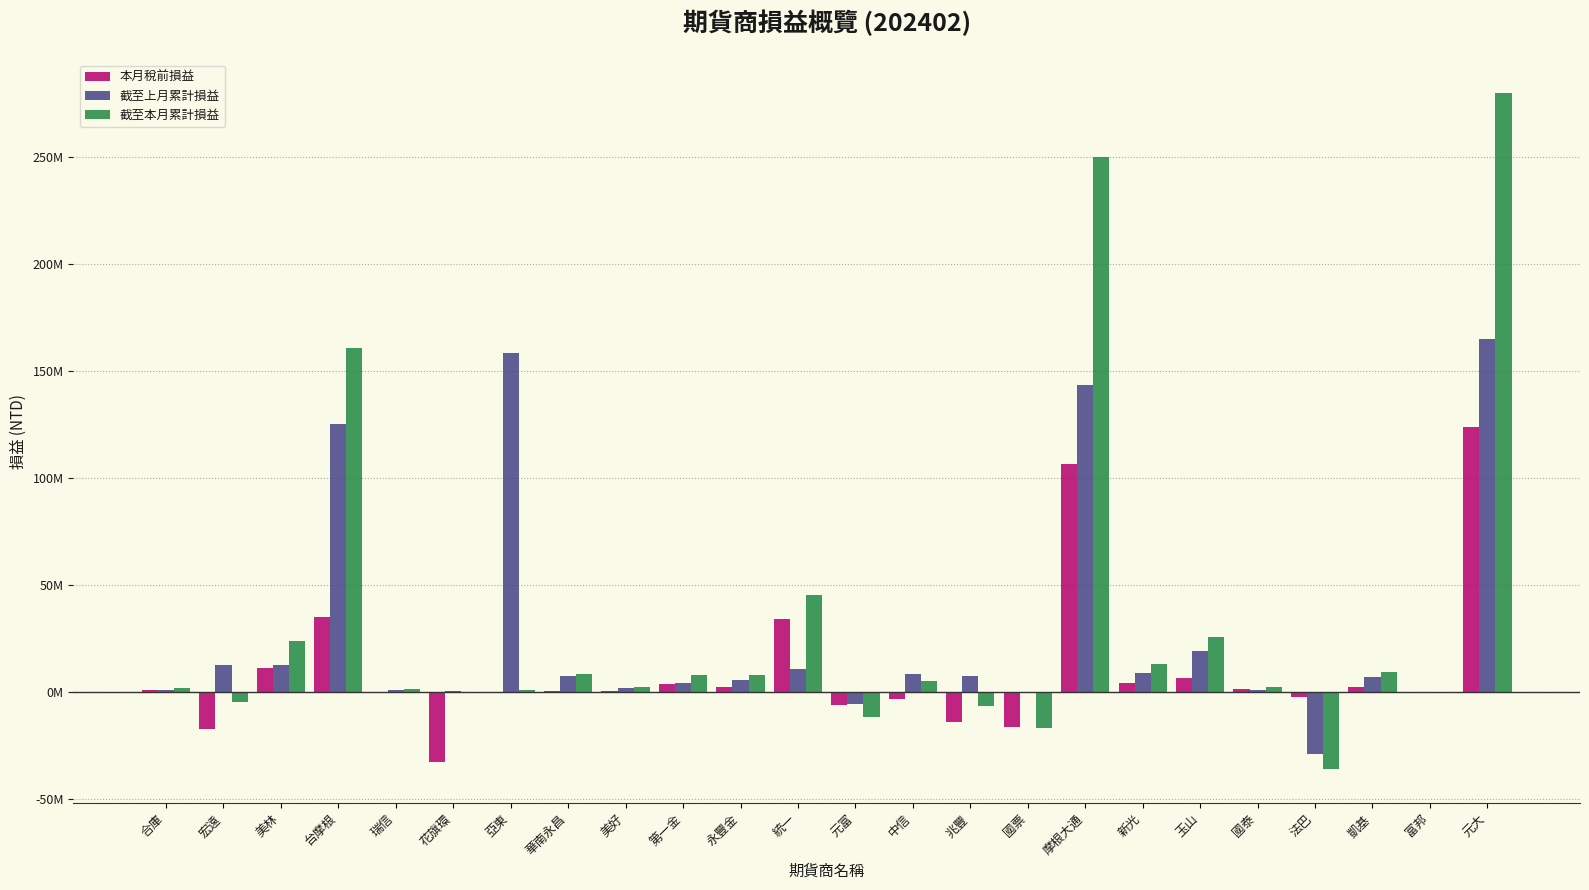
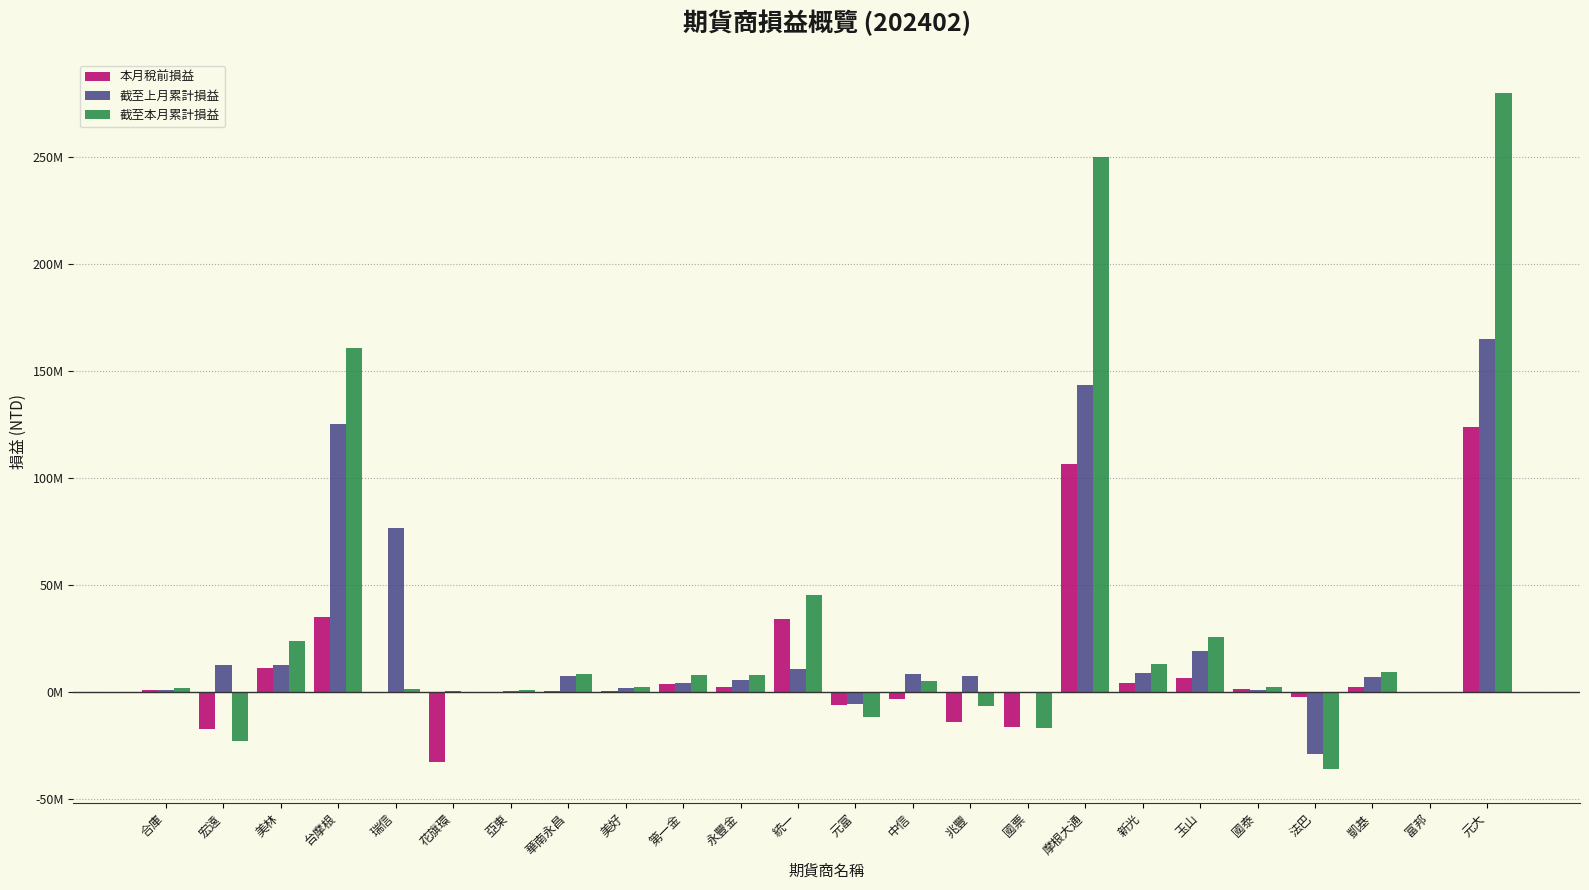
  {
    "本月稅前損益": {
      "宏遠": -17000000,
      "美林": 11000000,
      "台摩根": 35000000,
      "花旗環": -33000000,
      "第一金": 4000000,
      "永豐金": 2000000,
      "統一": 34000000,
      "元富": -6000000,
      "中信": -3000000,
      "兆豐": -14000000,
      "國票": -16000000,
      "摩根大通": 107000000,
      "新光": 4000000,
      "玉山": 7000000,
      "國泰": 1000000,
      "法巴": -2000000,
      "凱基": 2000000,
      "元大": 124000000
    },
    "截至上月累計損益": {
      "宏遠": 13000000,
      "美林": 13000000,
      "台摩根": 125000000,
-     "瑞信": 1000000,
-     "亞東": 158000000,
+     "瑞信": 77000000,
+     "亞東": 1000000,
      "華南永昌": 8000000,
      "美好": 2000000,
      "第一金": 4000000,
      "永豐金": 6000000,
      "統一": 11000000,
      "元富": -5000000,
      "中信": 8000000,
      "兆豐": 8000000,
      "摩根大通": 144000000,
      "新光": 9000000,
      "玉山": 19000000,
      "法巴": -29000000,
      "凱基": 7000000,
      "元大": 165000000
    },
    "截至本月累計損益": {
      "合庫": 2000000,
-     "宏遠": -4000000,
+     "宏遠": -23000000,
      "美林": 24000000,
      "台摩根": 161000000,
      "瑞信": 1000000,
      "華南永昌": 8000000,
      "美好": 2000000,
      "第一金": 8000000,
      "永豐金": 8000000,
      "統一": 45000000,
      "元富": -11000000,
      "中信": 5000000,
      "兆豐": -6000000,
      "國票": -17000000,
      "摩根大通": 250000000,
      "新光": 13000000,
      "玉山": 26000000,
      "國泰": 2000000,
      "法巴": -36000000,
      "凱基": 9000000,
      "元大": 280000000
    }
  }
